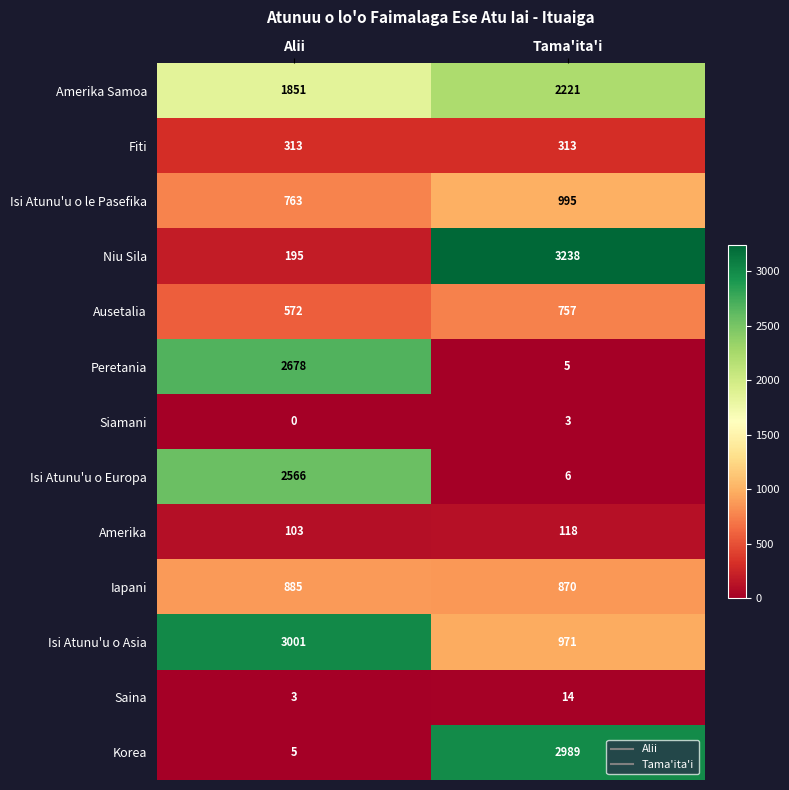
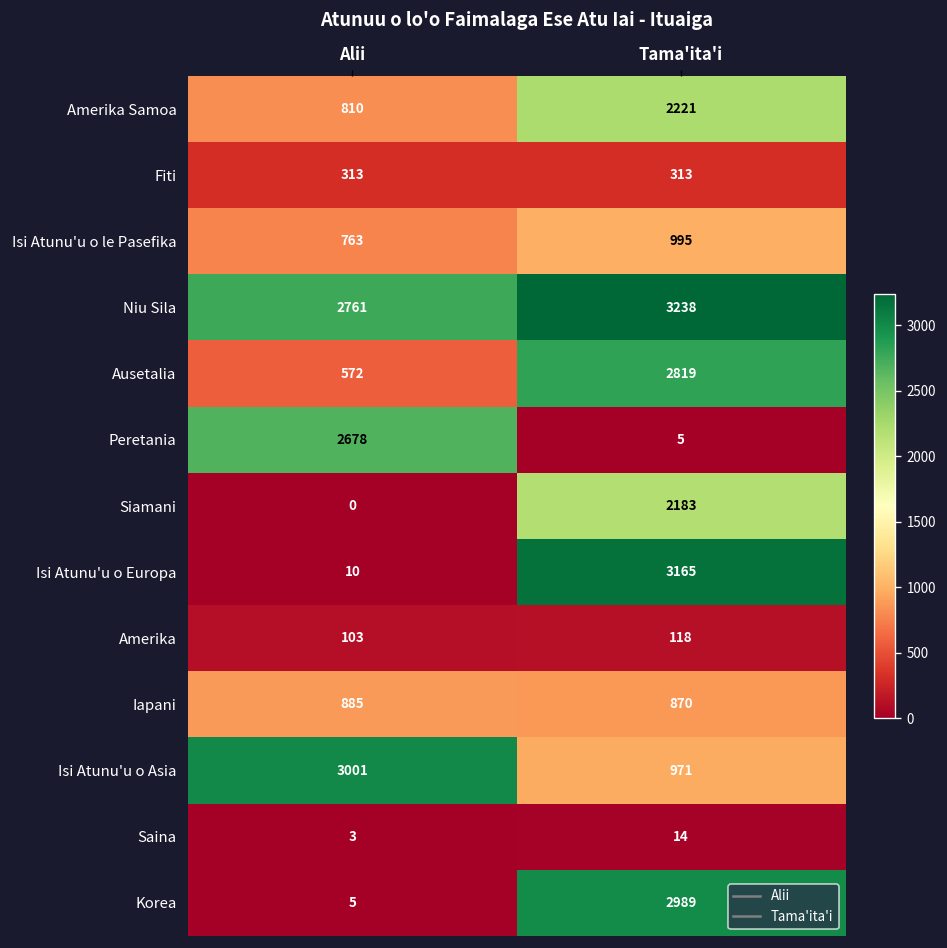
  {
    "Amerika Samoa": {
-     "Alii": 1851,
+     "Alii": 810,
      "Tama'ita'i": 2221
    },
    "Fiti": {
      "Alii": 313,
      "Tama'ita'i": 313
    },
    "Isi Atunu'u o le Pasefika": {
      "Alii": 763,
      "Tama'ita'i": 995
    },
    "Niu Sila": {
-     "Alii": 195,
+     "Alii": 2761,
      "Tama'ita'i": 3238
    },
    "Ausetalia": {
      "Alii": 572,
-     "Tama'ita'i": 757
+     "Tama'ita'i": 2819
    },
    "Peretania": {
      "Alii": 2678,
      "Tama'ita'i": 5
    },
    "Siamani": {
      "Alii": 0,
-     "Tama'ita'i": 3
+     "Tama'ita'i": 2183
    },
    "Isi Atunu'u o Europa": {
-     "Alii": 2566,
-     "Tama'ita'i": 6
+     "Alii": 10,
+     "Tama'ita'i": 3165
    },
    "Amerika": {
      "Alii": 103,
      "Tama'ita'i": 118
    },
    "Iapani": {
      "Alii": 885,
      "Tama'ita'i": 870
    },
    "Isi Atunu'u o Asia": {
      "Alii": 3001,
      "Tama'ita'i": 971
    },
    "Saina": {
      "Alii": 3,
      "Tama'ita'i": 14
    },
    "Korea": {
      "Alii": 5,
      "Tama'ita'i": 2989
    }
  }
